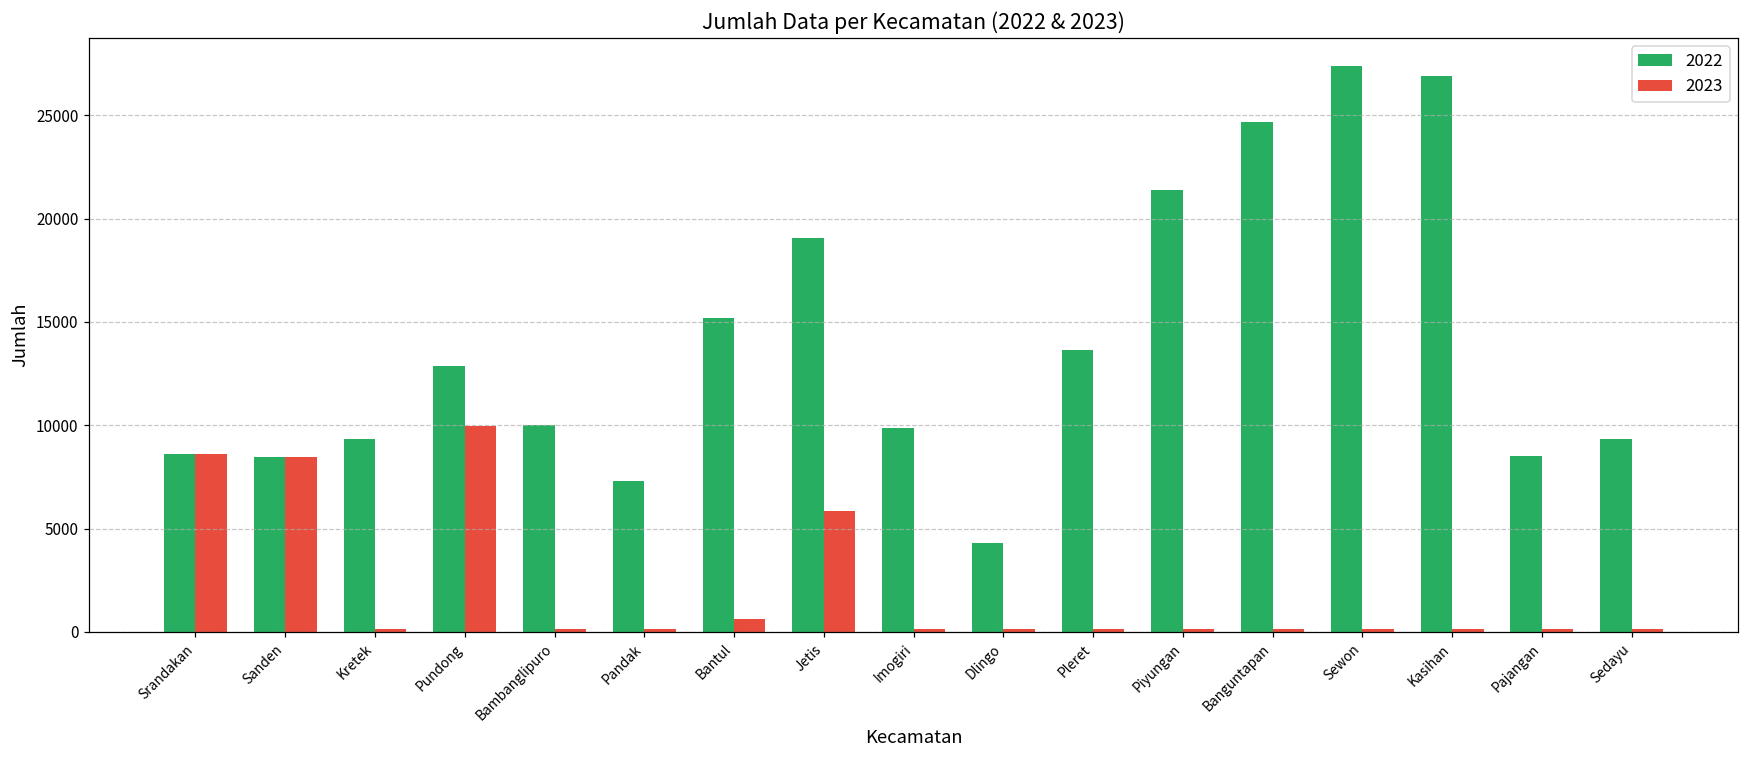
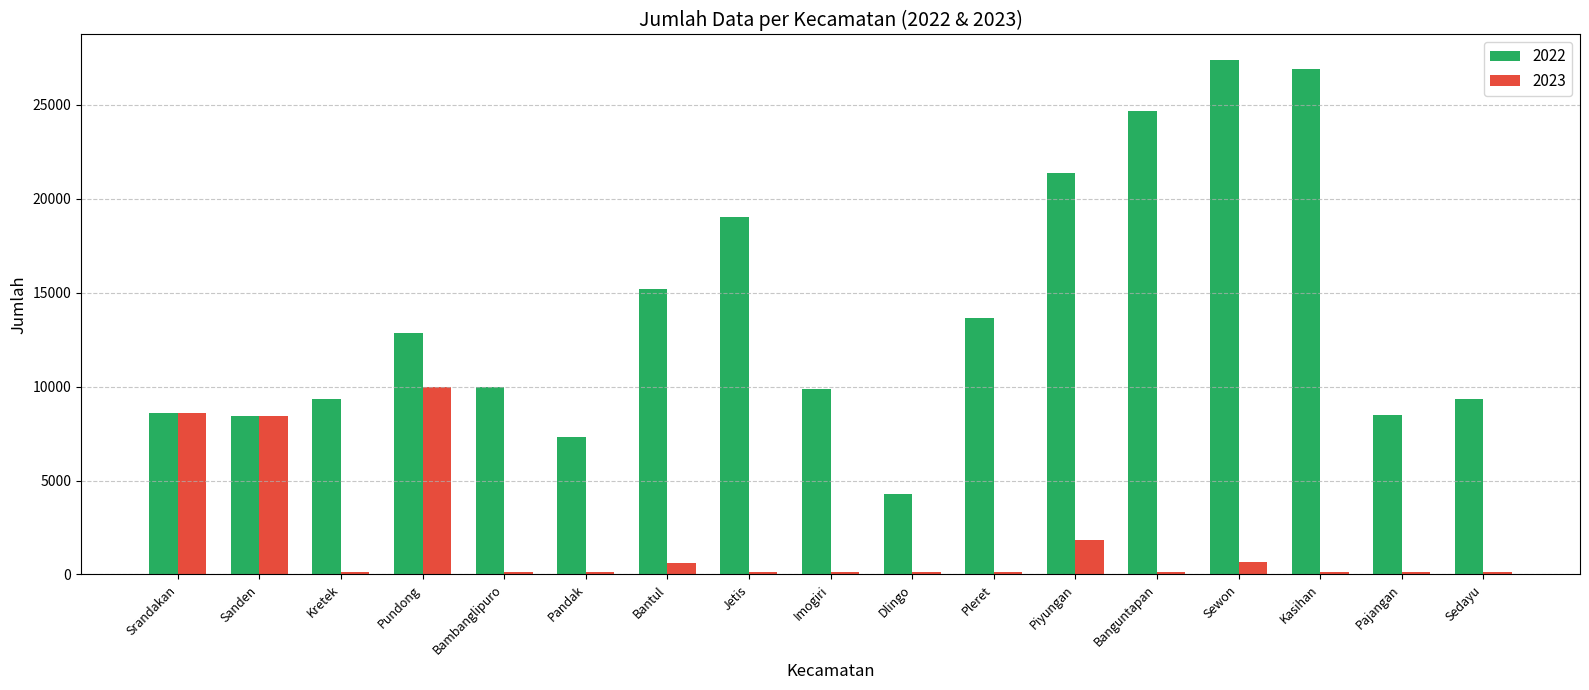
  {
    "2022": {
      "Srandakan": 8600,
      "Sanden": 8500,
      "Kretek": 9400,
      "Pundong": 12800,
      "Bambanglipuro": 10000,
      "Pandak": 7300,
      "Bantul": 15200,
      "Jetis": 19100,
      "Imogiri": 9800,
      "Dlingo": 4300,
      "Pleret": 13600,
      "Piyungan": 21400,
      "Banguntapan": 24700,
      "Sewon": 27400,
      "Kasihan": 26900,
      "Pajangan": 8500,
      "Sedayu": 9300
    },
    "2023": {
      "Srandakan": 8600,
      "Sanden": 8500,
      "Pundong": 10000,
      "Bantul": 600,
-     "Jetis": 5900,
-     "Piyungan": 100,
-     "Sewon": 100
+     "Jetis": 100,
+     "Piyungan": 1800,
+     "Sewon": 700
    }
  }
